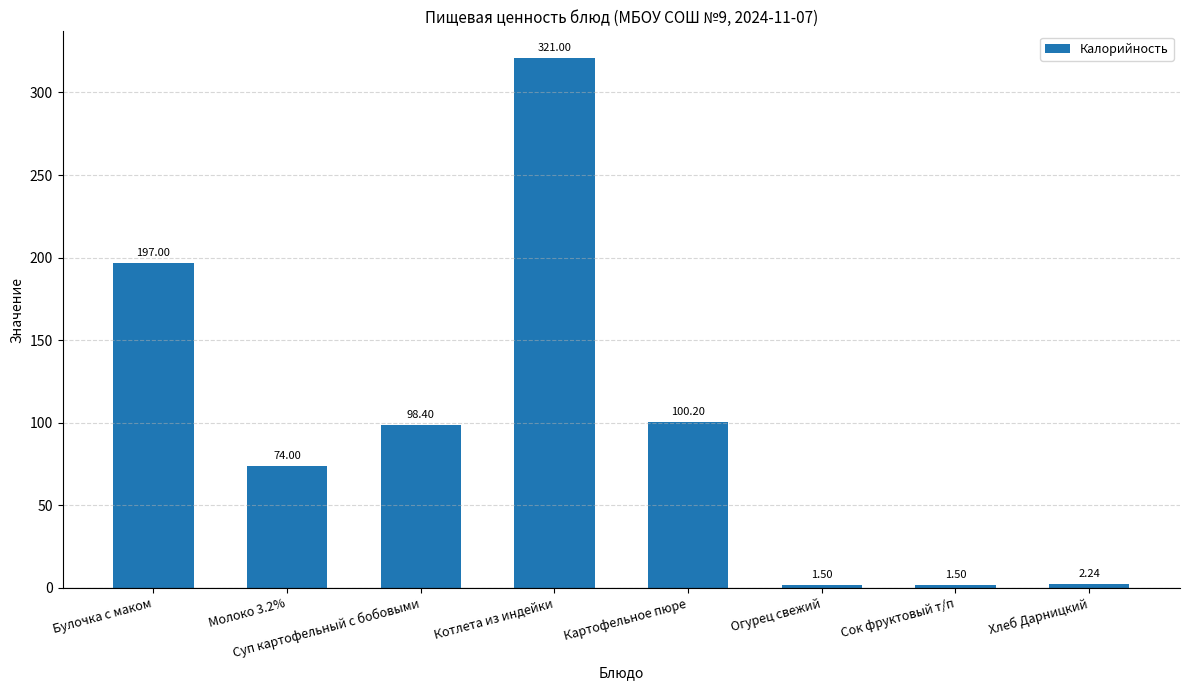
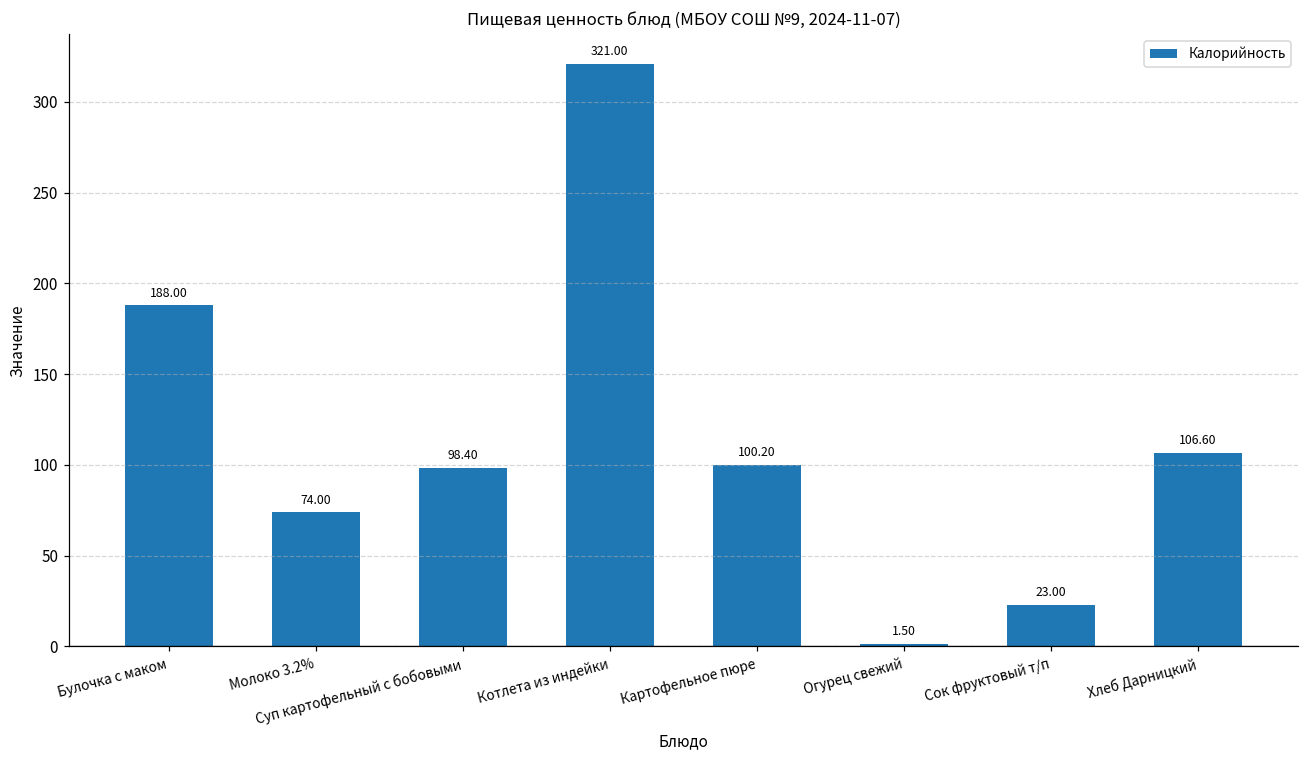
  {
-   "Булочка с маком": 197.00,
+   "Булочка с маком": 188.00,
    "Молоко 3.2%": 74.00,
    "Суп картофельный с бобовыми": 98.40,
    "Котлета из индейки": 321.00,
    "Картофельное пюре": 100.20,
    "Огурец свежий": 1.50,
-   "Сок фруктовый т/п": 1.50,
-   "Хлеб Дарницкий": 2.24
+   "Сок фруктовый т/п": 23.00,
+   "Хлеб Дарницкий": 106.60
  }
